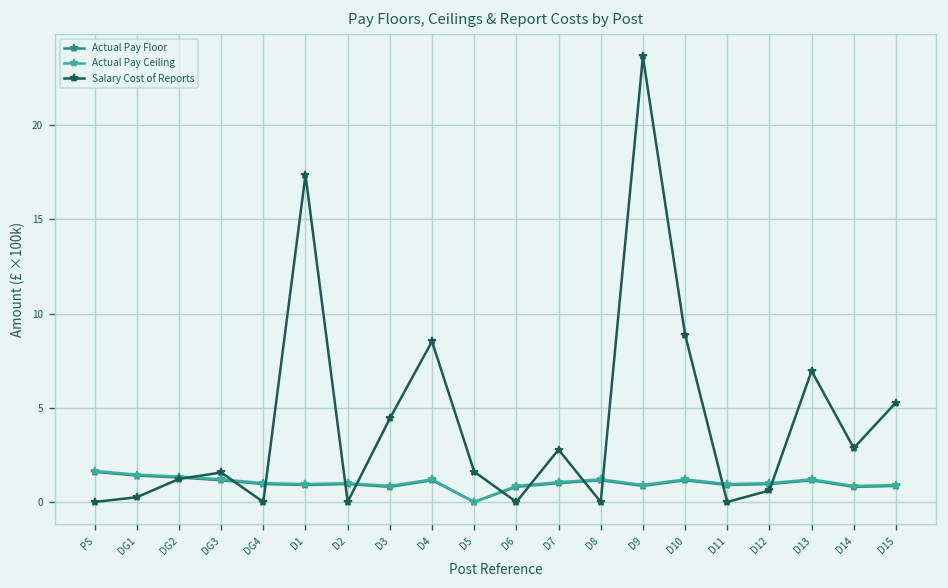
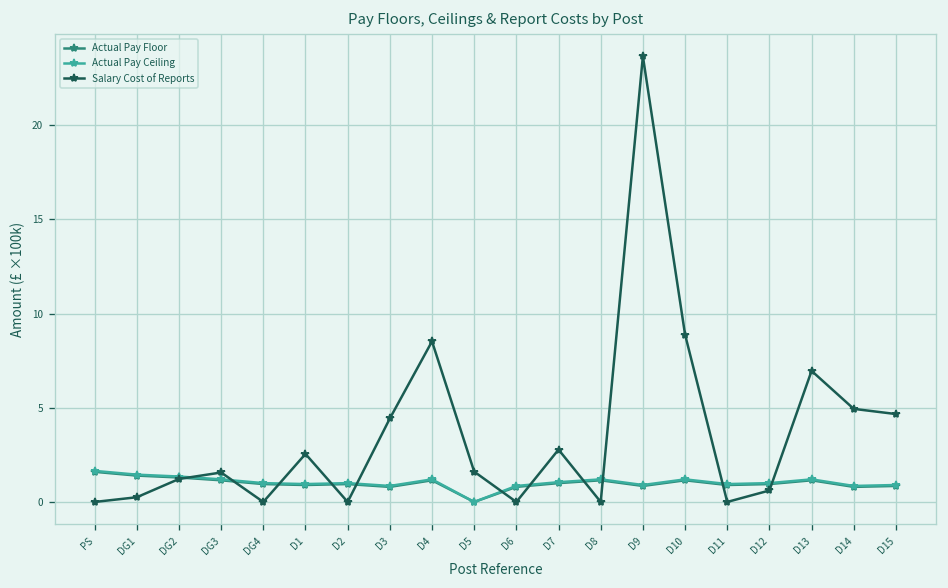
  {
    "Salary Cost of Reports": {
      "PS": 0.0,
      "DG1": 0.3,
      "DG3": 1.6,
      "DG4": 0.0,
-     "D1": 17.4,
+     "D1": 2.6,
      "D2": 0.0,
      "D3": 4.4,
      "D4": 8.5,
      "D5": 1.6,
      "D6": 0.0,
      "D7": 2.8,
      "D8": 0.0,
      "D9": 23.7,
      "D10": 8.9,
      "D11": 0.0,
      "D12": 0.6,
      "D13": 7.0,
-     "D14": 2.9,
-     "D15": 5.3
+     "D14": 4.9,
+     "D15": 4.7
    }
  }
